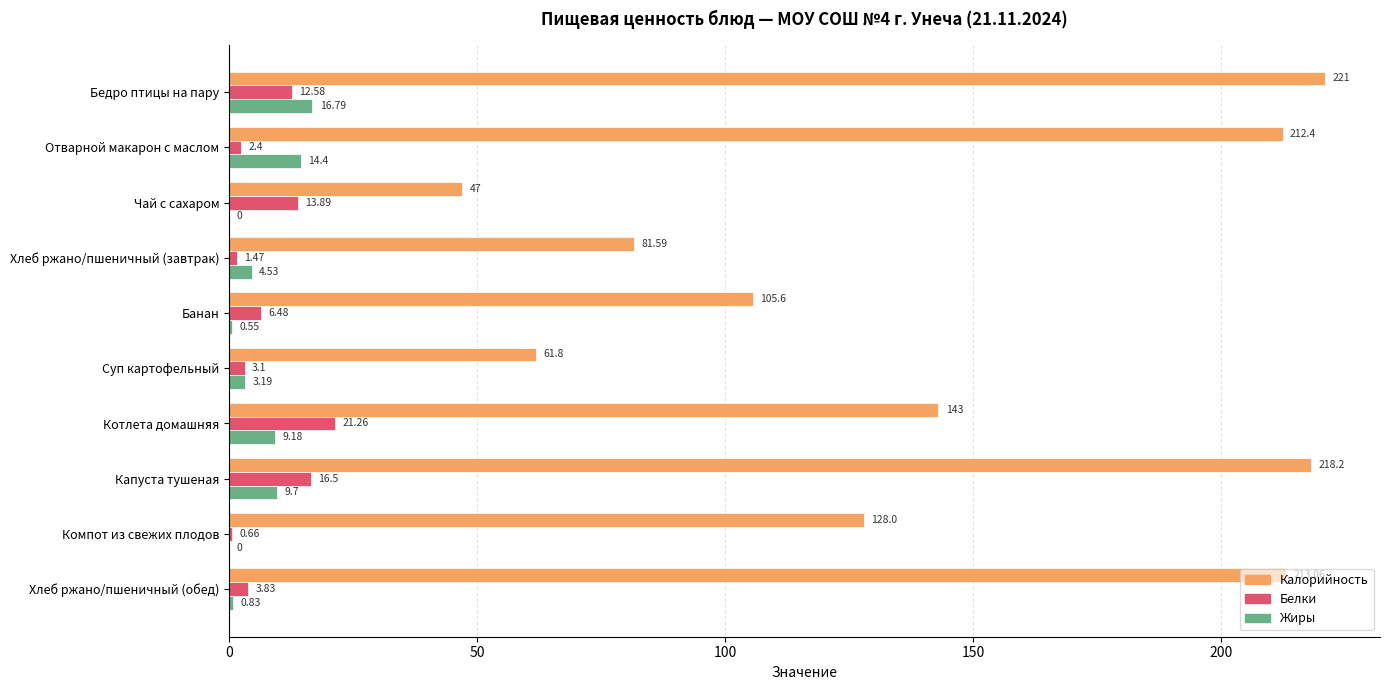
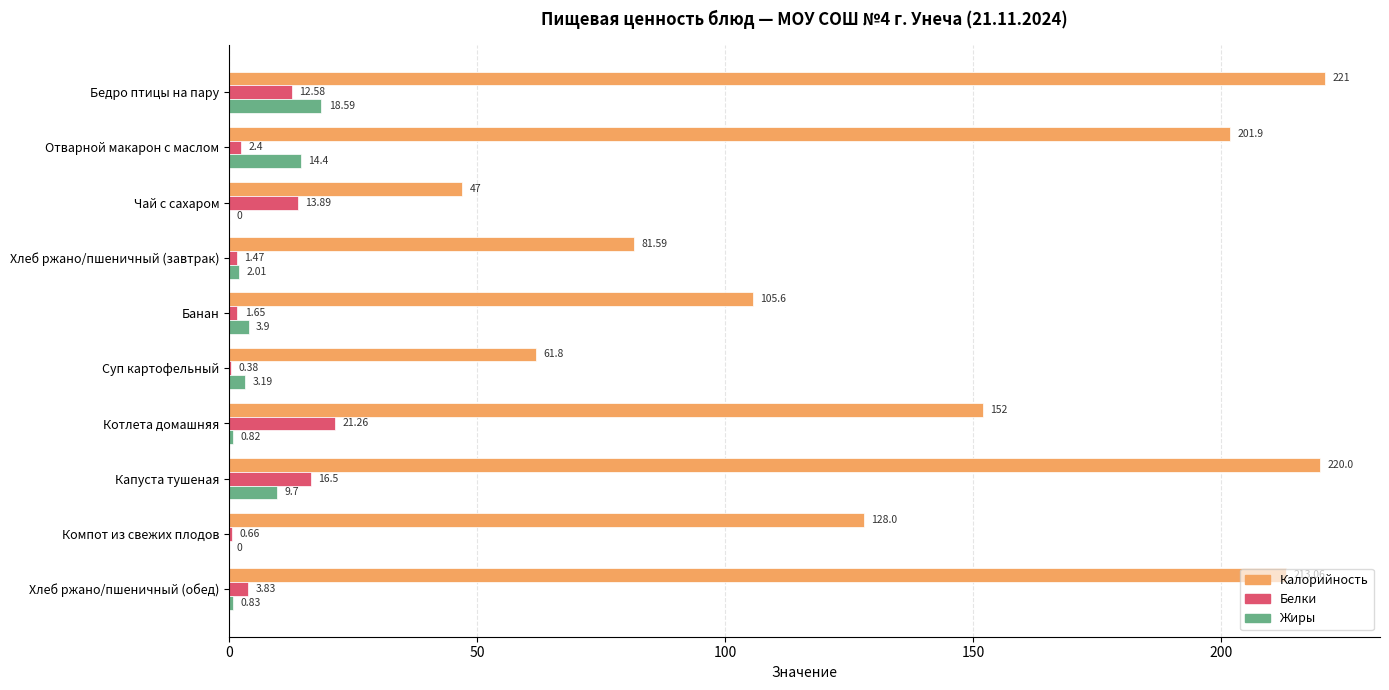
  {
    "Калорийность": {
      "Бедро птицы на пару": 221,
-     "Отварной макарон с маслом": 212.4,
+     "Отварной макарон с маслом": 201.9,
      "Чай с сахаром": 47,
      "Хлеб ржано/пшеничный (завтрак)": 81.59,
      "Банан": 105.6,
      "Суп картофельный": 61.8,
-     "Котлета домашняя": 143,
-     "Капуста тушеная": 218.2,
+     "Котлета домашняя": 152,
+     "Капуста тушеная": 220.0,
      "Компот из свежих плодов": 128.0
    },
    "Белки": {
      "Бедро птицы на пару": 12.58,
      "Отварной макарон с маслом": 2.4,
      "Чай с сахаром": 13.89,
      "Хлеб ржано/пшеничный (завтрак)": 1.47,
-     "Банан": 6.48,
-     "Суп картофельный": 3.1,
+     "Банан": 1.65,
+     "Суп картофельный": 0.38,
      "Котлета домашняя": 21.26,
      "Капуста тушеная": 16.5,
      "Компот из свежих плодов": 0.66,
      "Хлеб ржано/пшеничный (обед)": 3.83
    },
    "Жиры": {
-     "Бедро птицы на пару": 16.79,
+     "Бедро птицы на пару": 18.59,
      "Отварной макарон с маслом": 14.4,
      "Чай с сахаром": 0,
-     "Хлеб ржано/пшеничный (завтрак)": 4.53,
-     "Банан": 0.55,
+     "Хлеб ржано/пшеничный (завтрак)": 2.01,
+     "Банан": 3.9,
      "Суп картофельный": 3.19,
-     "Котлета домашняя": 9.18,
+     "Котлета домашняя": 0.82,
      "Капуста тушеная": 9.7,
      "Компот из свежих плодов": 0,
      "Хлеб ржано/пшеничный (обед)": 0.83
    }
  }
